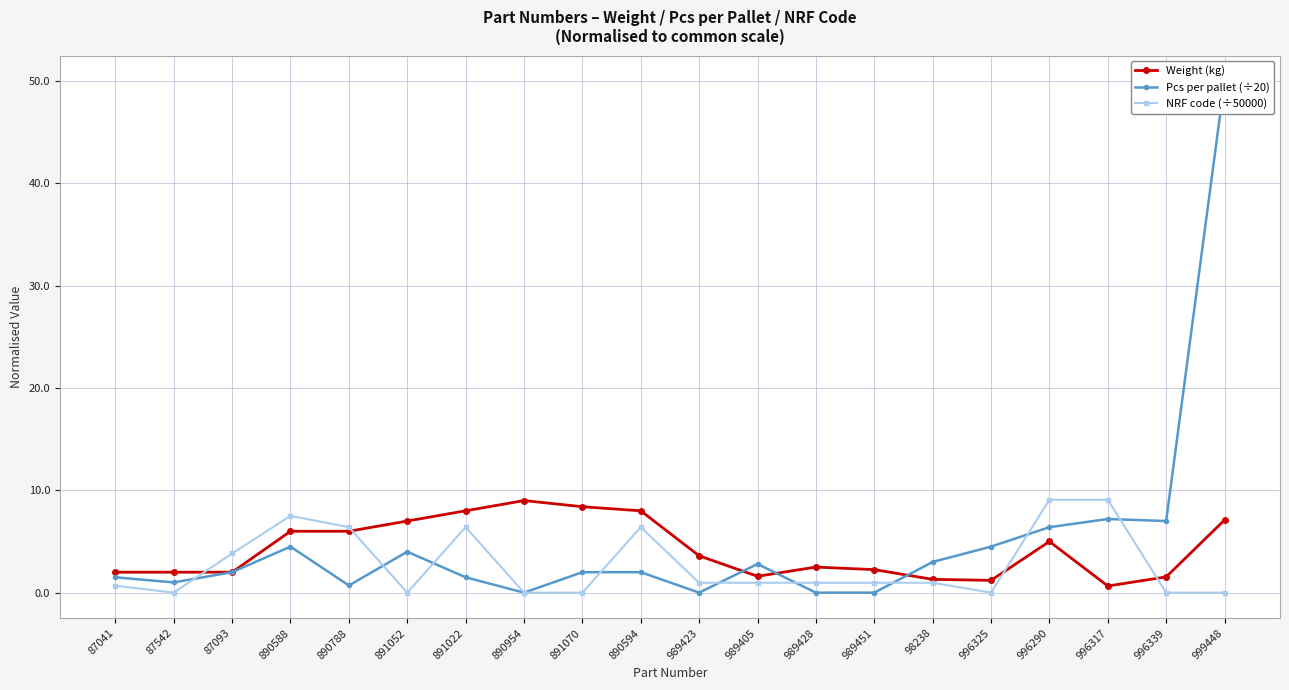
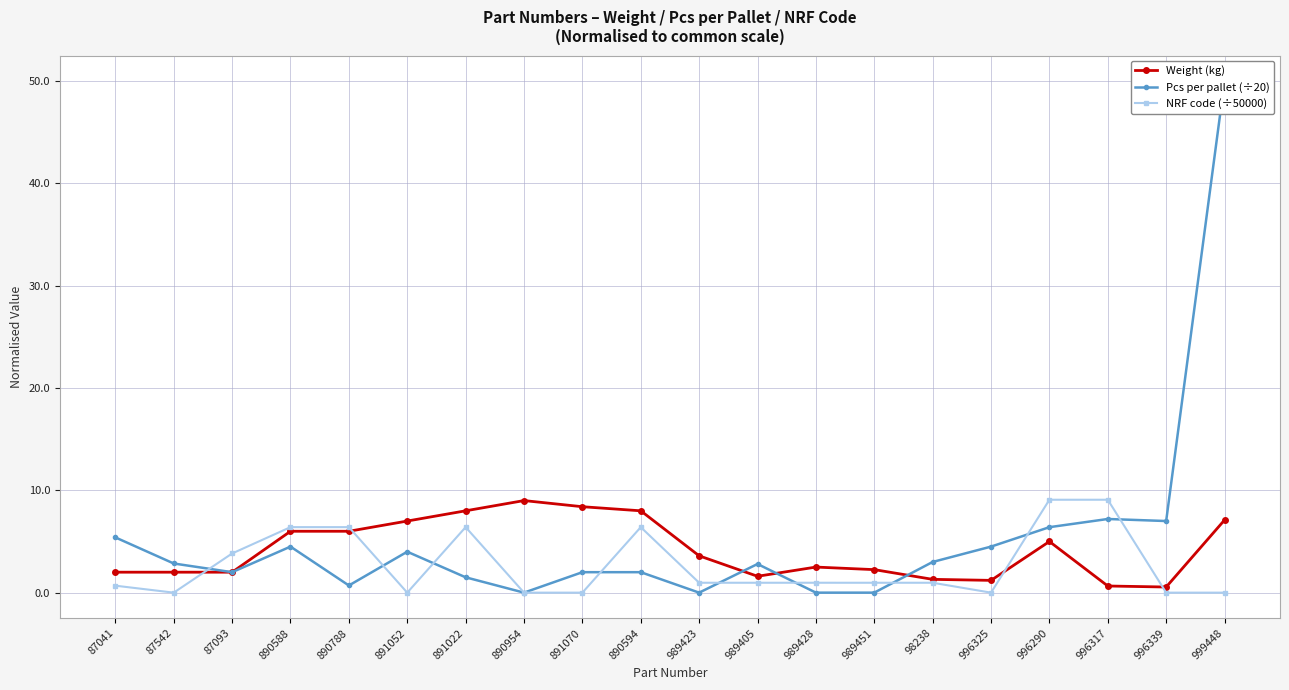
  {
    "Weight (kg)": {
      "87041": 2.0,
      "87542": 2.0,
      "890588": 6.0,
      "890788": 6.0,
      "891052": 7.0,
      "891022": 8.0,
      "890954": 9.0,
      "891070": 8.4,
      "890594": 8.0,
      "989423": 3.6,
      "989405": 1.6,
      "989428": 2.5,
      "989451": 2.3,
      "98238": 1.3,
      "996325": 1.2,
      "996290": 5.0,
      "996317": 0.7,
-     "996339": 1.5,
+     "996339": 0.6,
      "999448": 7.1
    },
    "Pcs per pallet (÷20)": {
-     "87041": 1.5,
-     "87542": 1.0,
+     "87041": 5.4,
+     "87542": 2.9,
      "890588": 4.5,
      "890788": 0.7,
      "891052": 4.0,
      "891022": 1.5,
      "891070": 2.0,
      "890594": 2.0,
      "989423": 0.0,
      "989405": 2.8,
      "989428": 0.0,
      "989451": 0.0,
      "98238": 3.0,
      "996325": 4.5,
      "996290": 6.4,
      "996317": 7.2,
      "996339": 7.0
    },
    "NRF code (÷50000)": {
      "87041": 0.7,
      "87542": 0.0,
      "87093": 3.8,
-     "890588": 7.5,
+     "890588": 6.4,
      "890788": 6.4,
      "891052": 0.0,
      "891022": 6.4,
      "891070": 0.0,
      "890594": 6.4,
      "989423": 1.0,
      "989405": 1.0,
      "989428": 1.0,
      "989451": 1.0,
      "98238": 1.0,
      "996325": 0.0,
      "996290": 9.1,
      "996317": 9.1,
      "996339": 0.0,
      "999448": 0.0
    }
  }
